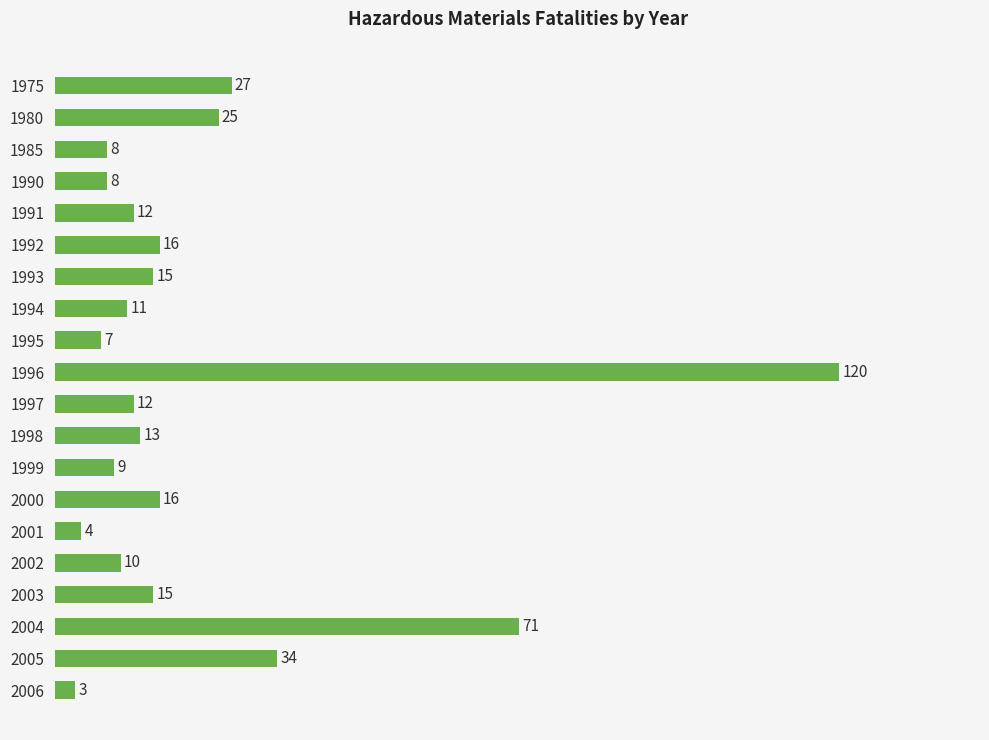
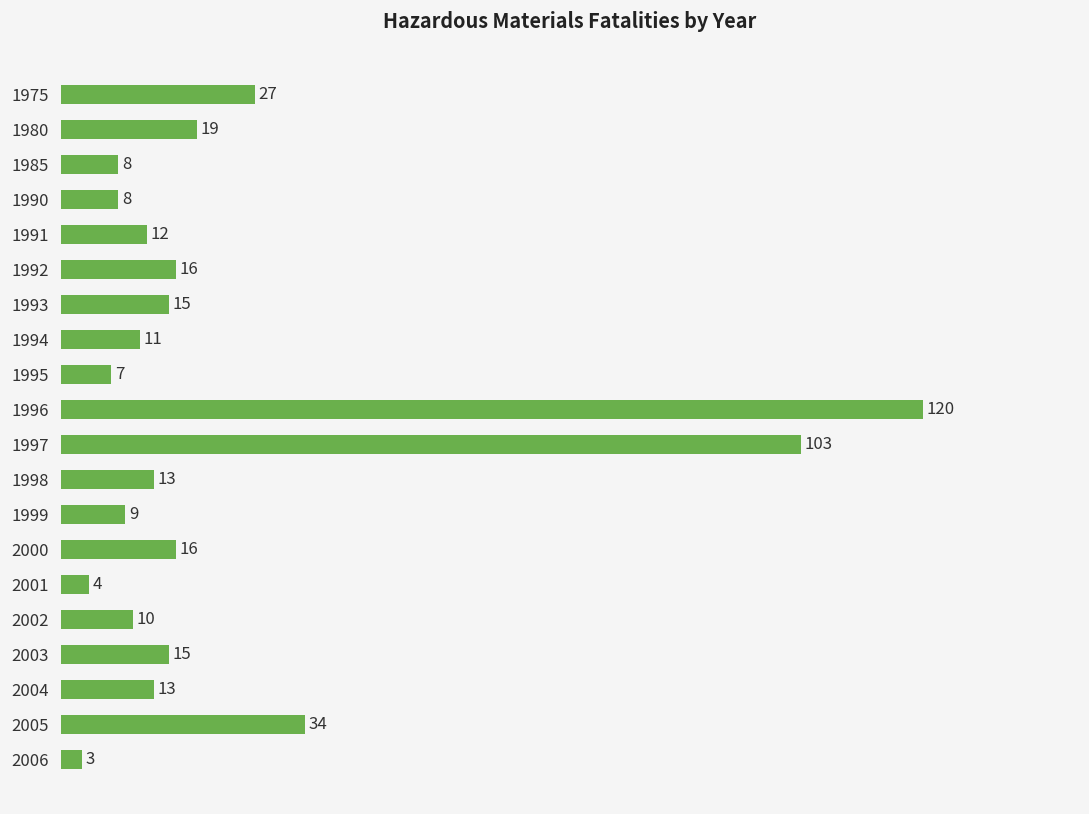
  {
    "1975": 27,
-   "1980": 25,
+   "1980": 19,
    "1985": 8,
    "1990": 8,
    "1991": 12,
    "1992": 16,
    "1993": 15,
    "1994": 11,
    "1995": 7,
    "1996": 120,
-   "1997": 12,
+   "1997": 103,
    "1998": 13,
    "1999": 9,
    "2000": 16,
    "2001": 4,
    "2002": 10,
    "2003": 15,
-   "2004": 71,
+   "2004": 13,
    "2005": 34,
    "2006": 3
  }
